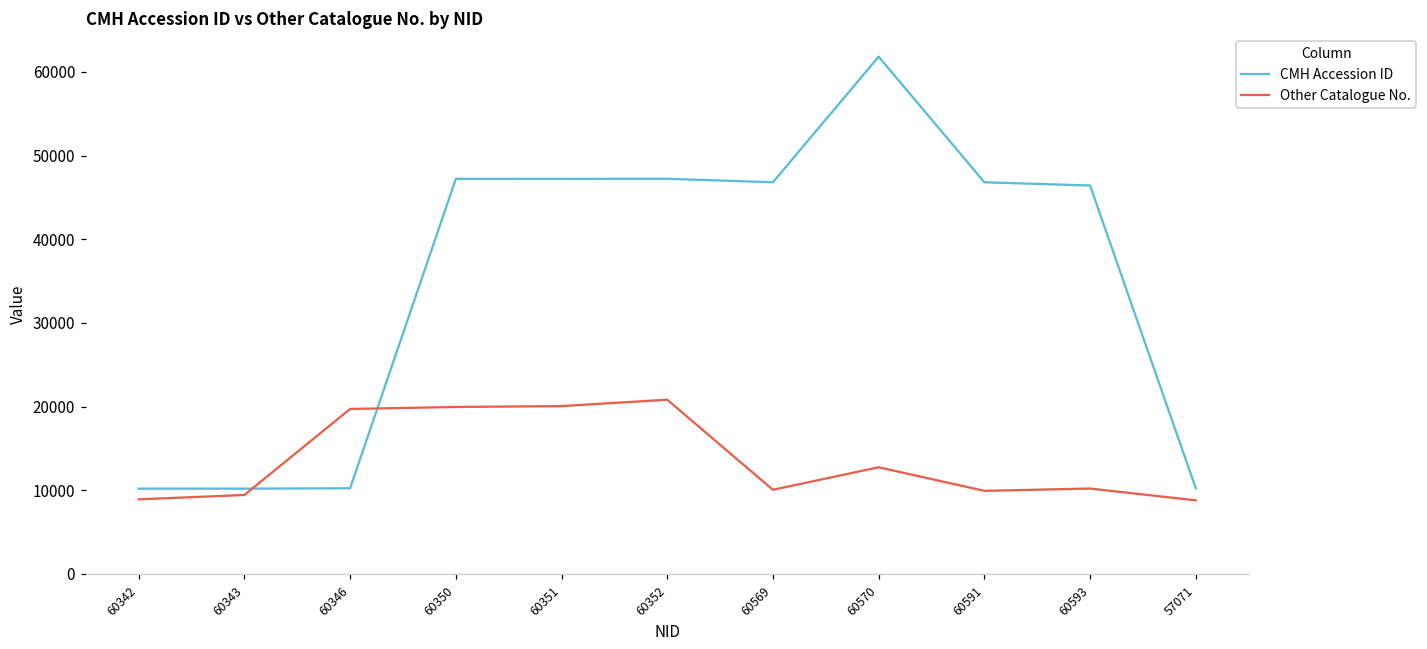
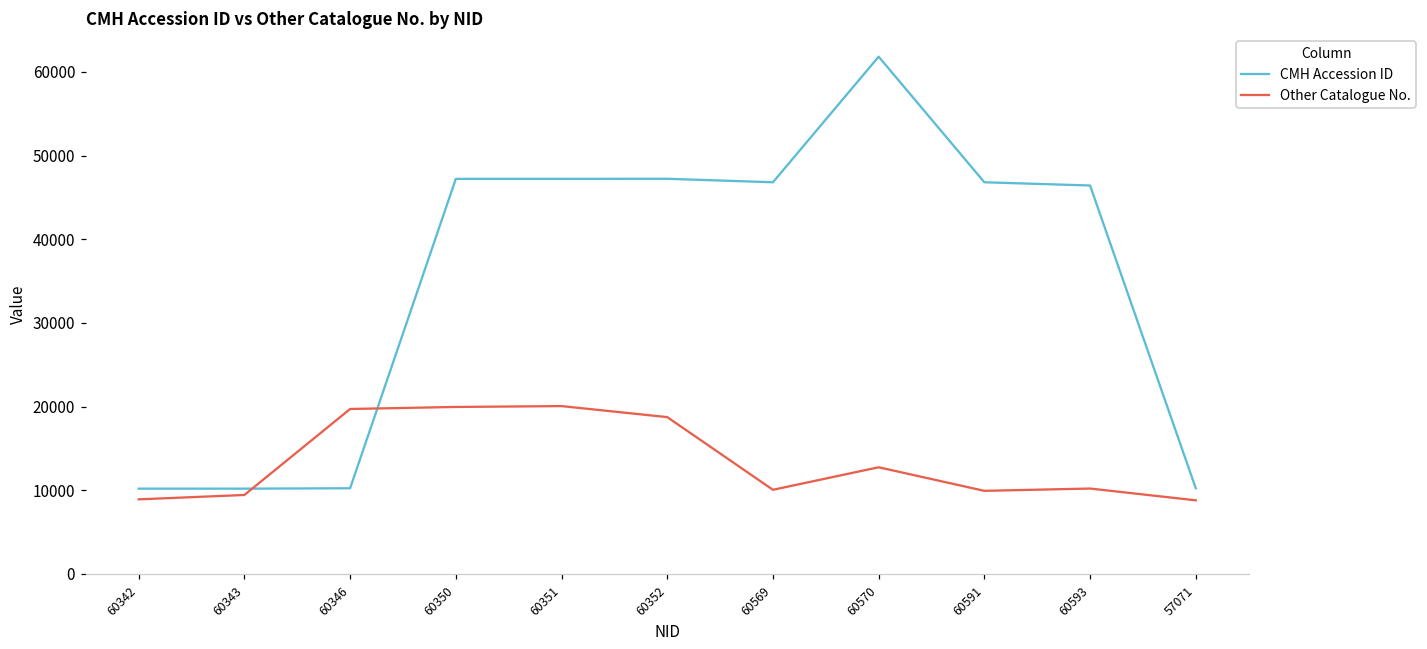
  {
    "CMH Accession ID": {
      "60342": 10000,
      "60343": 10000,
      "60346": 10000,
      "60350": 47000,
      "60351": 47000,
      "60352": 47000,
      "60569": 47000,
      "60570": 62000,
      "60591": 47000,
      "60593": 46000,
      "57071": 10000
    },
    "Other Catalogue No.": {
      "60342": 9000,
      "60343": 9000,
      "60346": 20000,
      "60350": 20000,
      "60351": 20000,
-     "60352": 21000,
+     "60352": 19000,
      "60569": 10000,
      "60570": 13000,
      "60591": 10000,
      "60593": 10000,
      "57071": 9000
    }
  }
